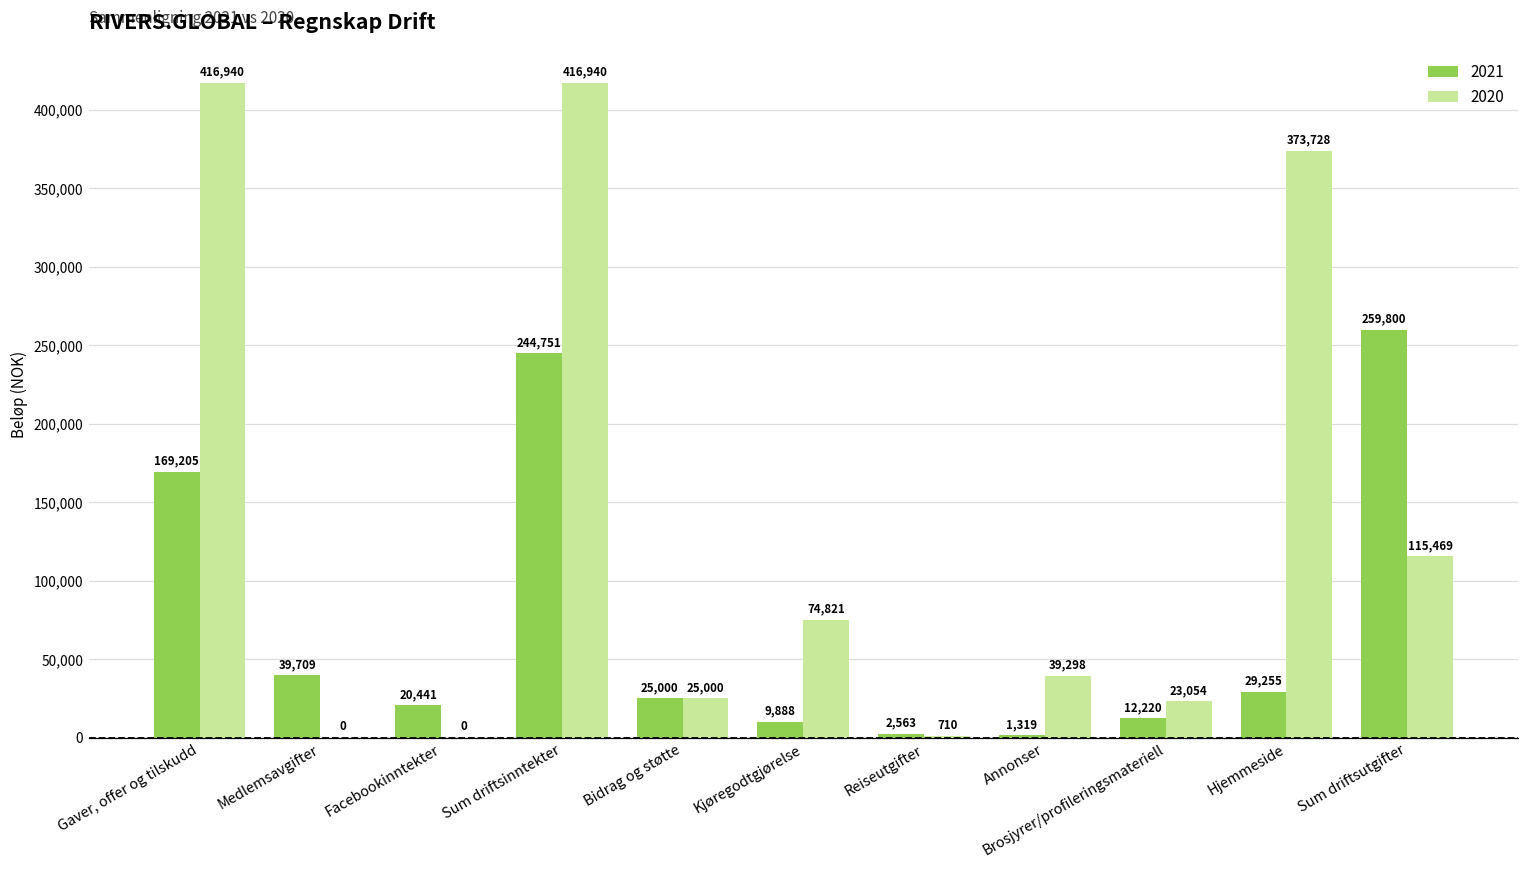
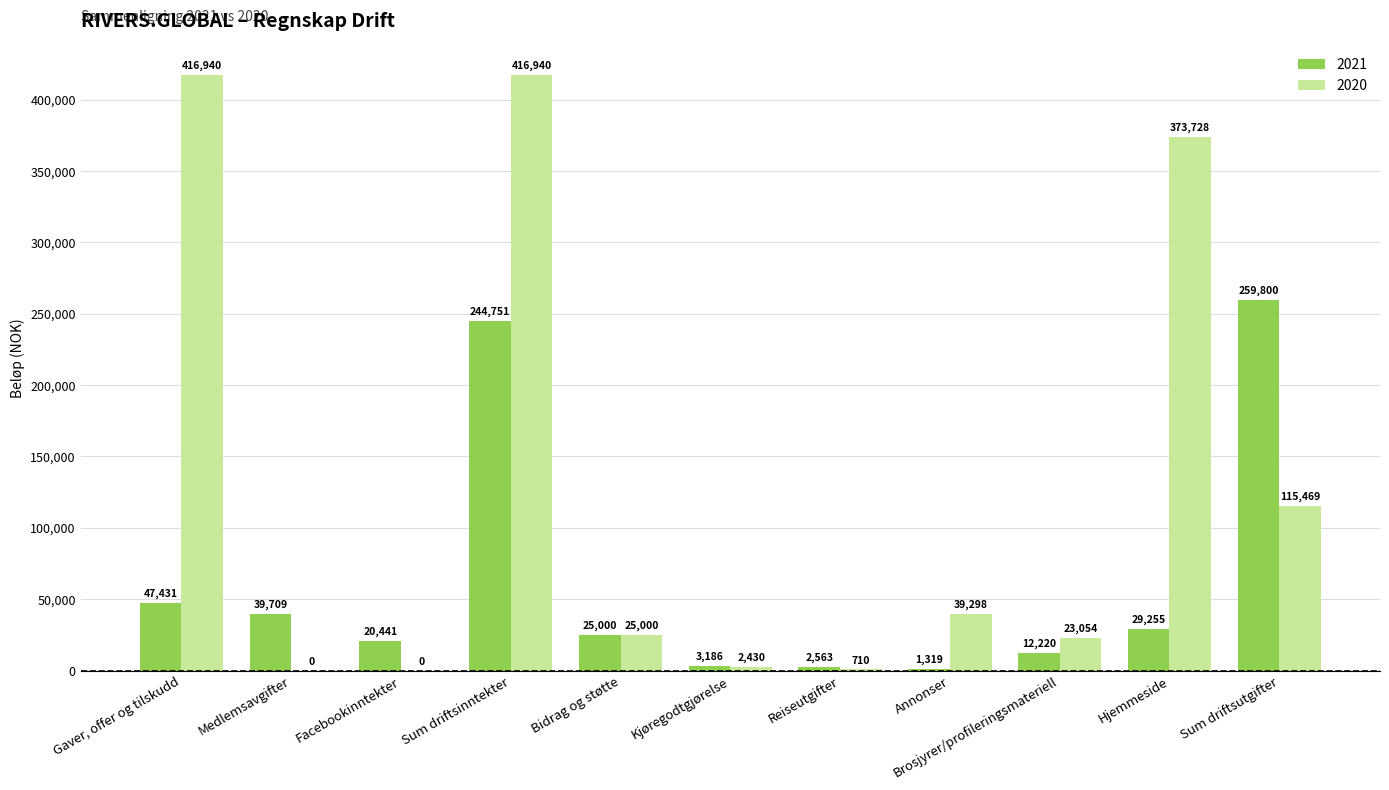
  {
    "2021": {
-     "Gaver, offer og tilskudd": "169,205",
+     "Gaver, offer og tilskudd": "47,431",
      "Medlemsavgifter": "39,709",
      "Facebookinntekter": "20,441",
      "Sum driftsinntekter": "244,751",
      "Bidrag og støtte": "25,000",
-     "Kjøregodtgjørelse": "9,888",
+     "Kjøregodtgjørelse": "3,186",
      "Reiseutgifter": "2,563",
      "Annonser": "1,319",
      "Brosjyrer/profileringsmateriell": "12,220",
      "Hjemmeside": "29,255",
      "Sum driftsutgifter": "259,800"
    },
    "2020": {
      "Gaver, offer og tilskudd": "416,940",
      "Medlemsavgifter": "0",
      "Facebookinntekter": "0",
      "Sum driftsinntekter": "416,940",
      "Bidrag og støtte": "25,000",
-     "Kjøregodtgjørelse": "74,821",
+     "Kjøregodtgjørelse": "2,430",
      "Reiseutgifter": "710",
      "Annonser": "39,298",
      "Brosjyrer/profileringsmateriell": "23,054",
      "Hjemmeside": "373,728",
      "Sum driftsutgifter": "115,469"
    }
  }
